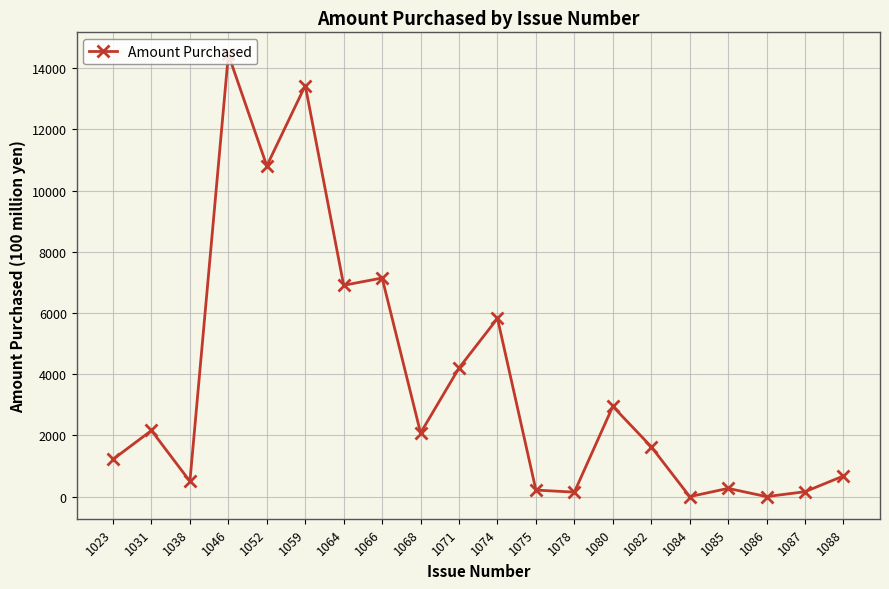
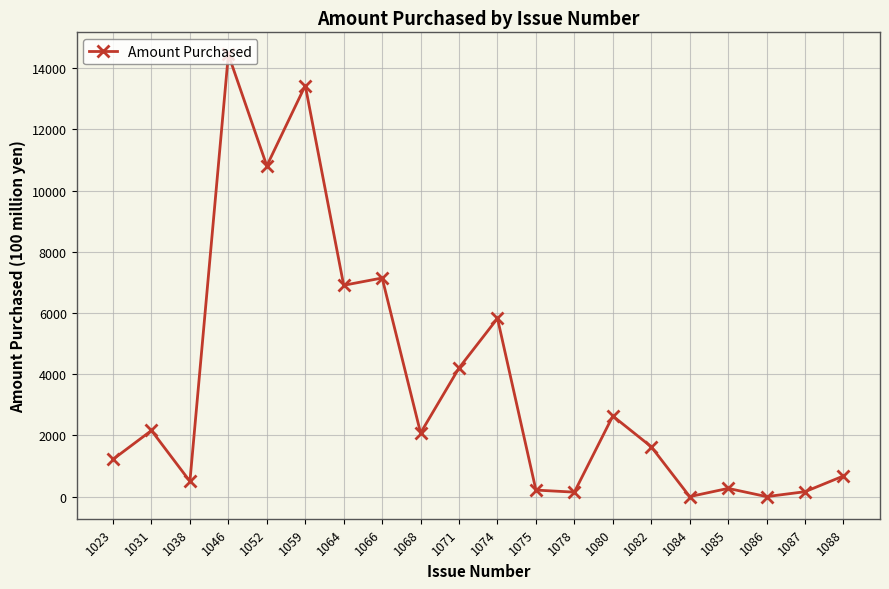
  {
    "1023": 1200,
    "1031": 2200,
    "1038": 500,
    "1052": 10800,
    "1059": 13400,
    "1064": 6900,
    "1066": 7100,
    "1068": 2100,
    "1071": 4200,
    "1074": 5800,
    "1075": 200,
    "1078": 100,
-   "1080": 3000,
+   "1080": 2600,
    "1082": 1600,
    "1084": 0,
    "1085": 300,
    "1086": 0,
    "1087": 200,
    "1088": 700
  }
